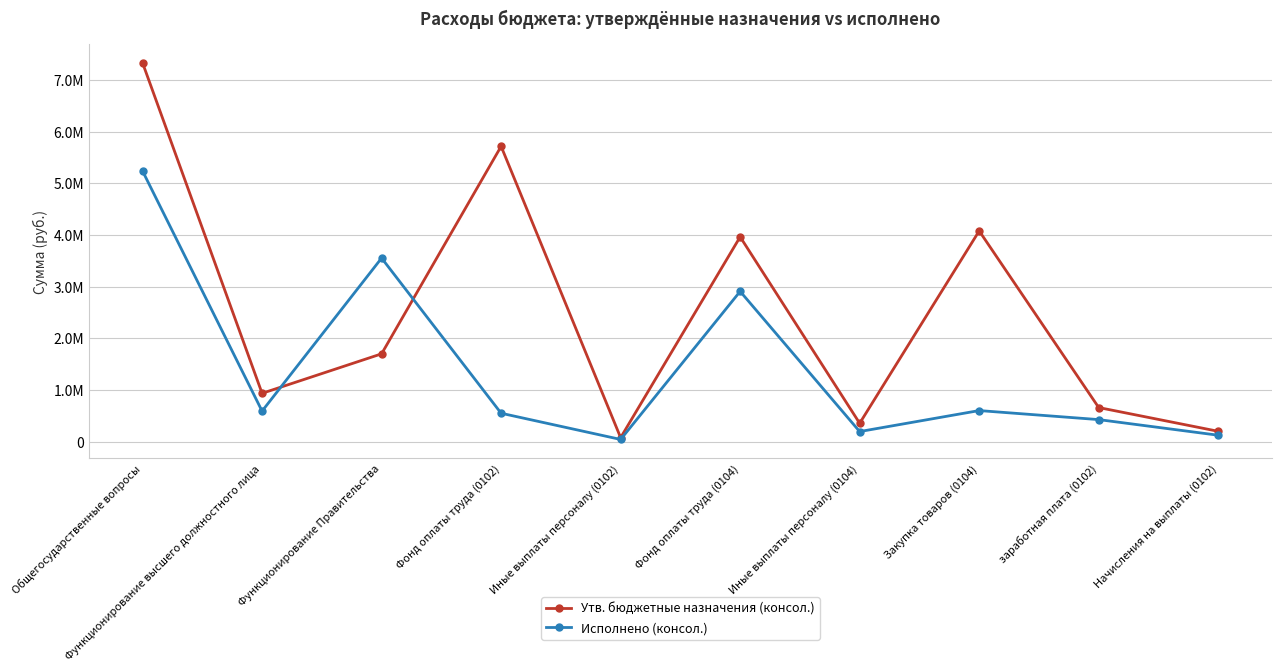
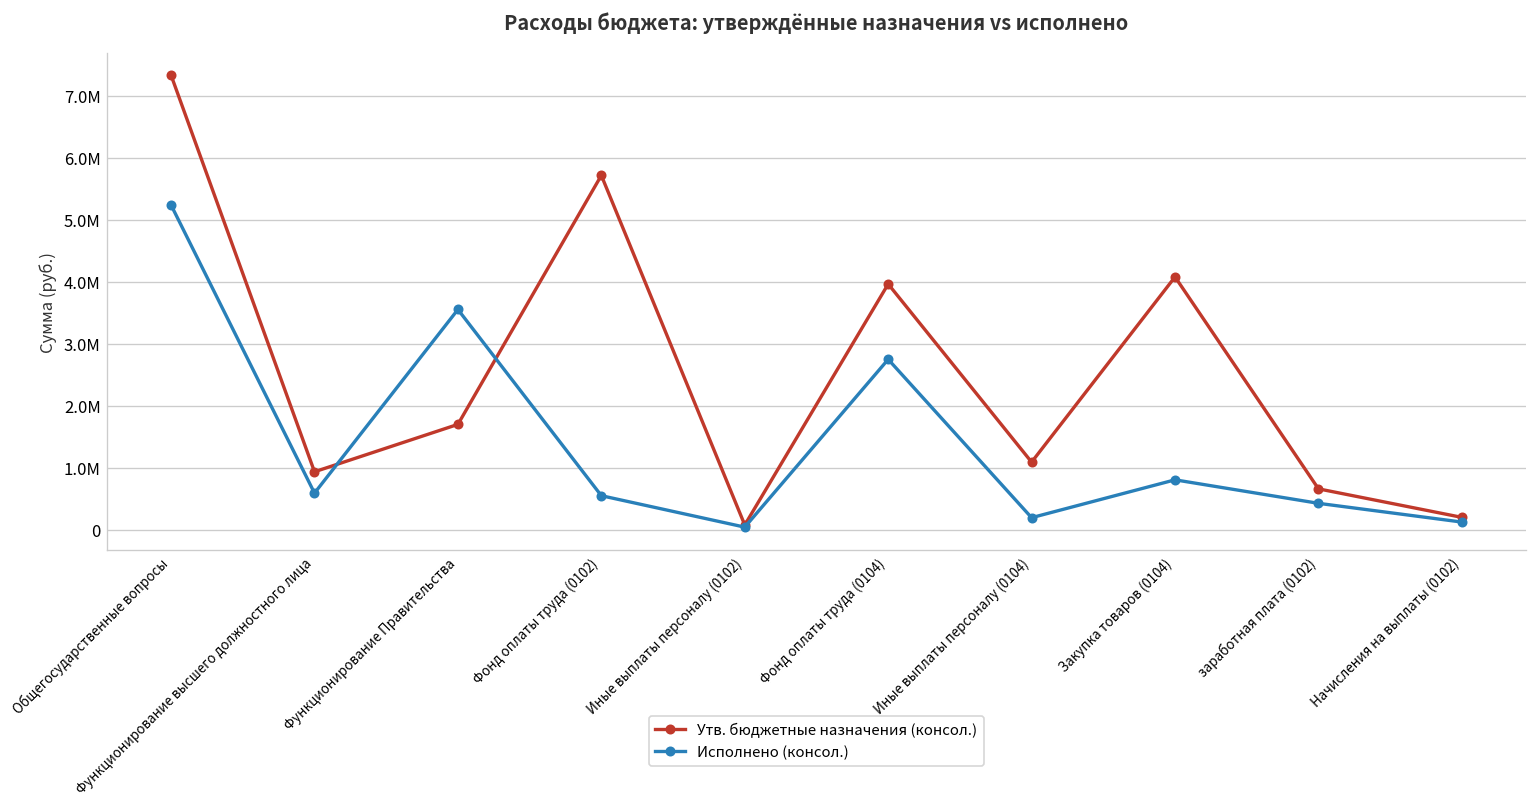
  {
    "Утв. бюджетные назначения (консол.)": {
      "Общегосударственные вопросы": 7300000,
      "Функционирование высшего должностного лица": 900000,
      "Функционирование Правительства": 1700000,
      "Фонд оплаты труда (0102)": 5700000,
      "Фонд оплаты труда (0104)": 4000000,
-     "Иные выплаты персоналу (0104)": 400000,
+     "Иные выплаты персоналу (0104)": 1100000,
      "Закупка товаров (0104)": 4100000,
      "заработная плата (0102)": 700000,
      "Начисления на выплаты (0102)": 200000
    },
    "Исполнено (консол.)": {
      "Общегосударственные вопросы": 5200000,
      "Функционирование высшего должностного лица": 600000,
      "Функционирование Правительства": 3600000,
      "Фонд оплаты труда (0102)": 500000,
-     "Фонд оплаты труда (0104)": 2900000,
+     "Фонд оплаты труда (0104)": 2700000,
      "Иные выплаты персоналу (0104)": 200000,
-     "Закупка товаров (0104)": 600000,
+     "Закупка товаров (0104)": 800000,
      "заработная плата (0102)": 400000,
      "Начисления на выплаты (0102)": 100000
    }
  }
